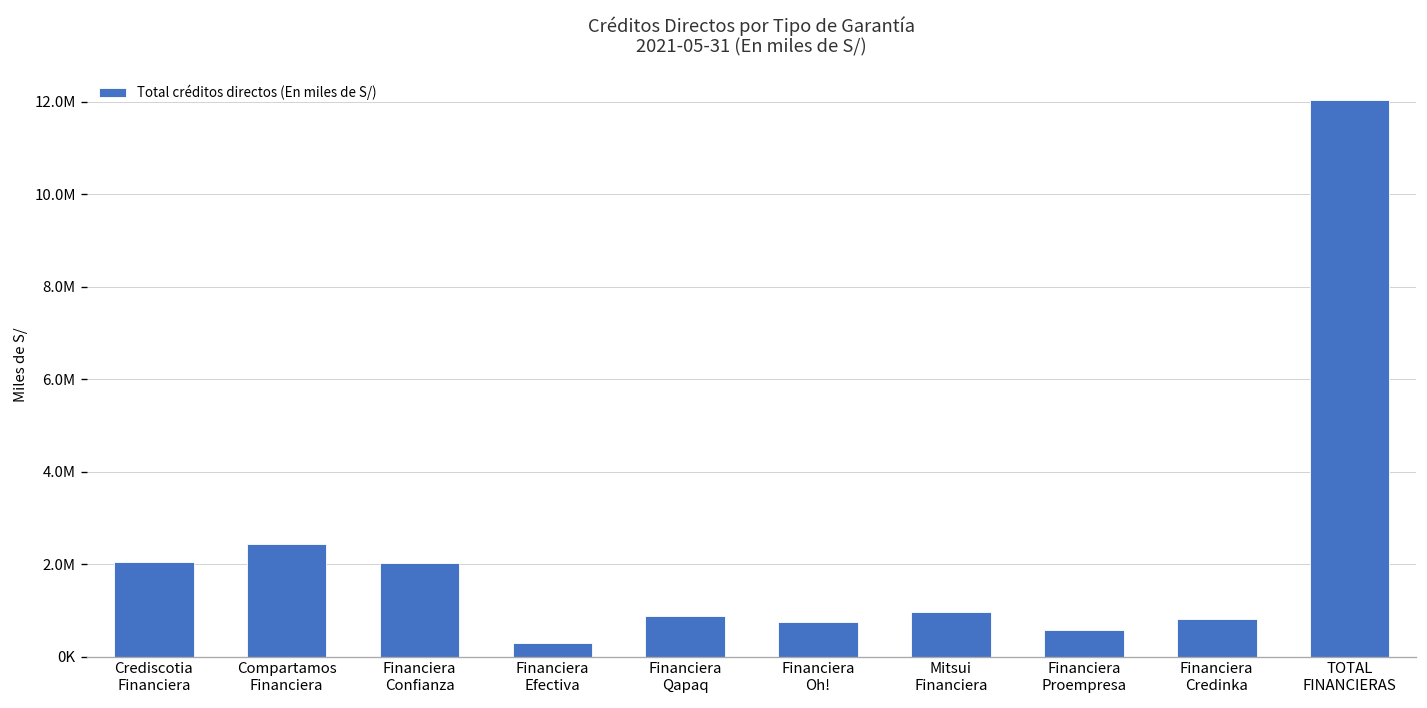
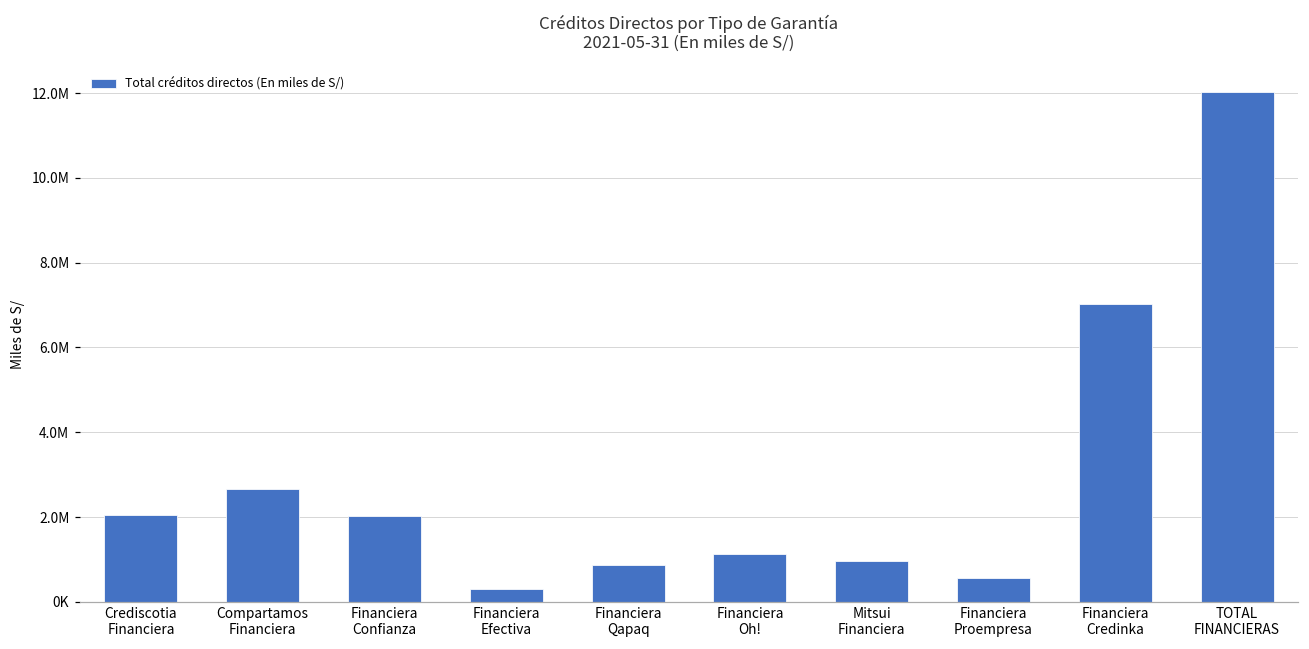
  {
    "Crediscotia Financiera": 2100000,
-   "Compartamos Financiera": 2400000,
+   "Compartamos Financiera": 2700000,
    "Financiera Confianza": 2000000,
    "Financiera Efectiva": 300000,
    "Financiera Qapaq": 900000,
-   "Financiera Oh!": 800000,
+   "Financiera Oh!": 1100000,
    "Mitsui Financiera": 1000000,
    "Financiera Proempresa": 600000,
-   "Financiera Credinka": 800000,
+   "Financiera Credinka": 7000000,
    "TOTAL FINANCIERAS": 12000000
  }
